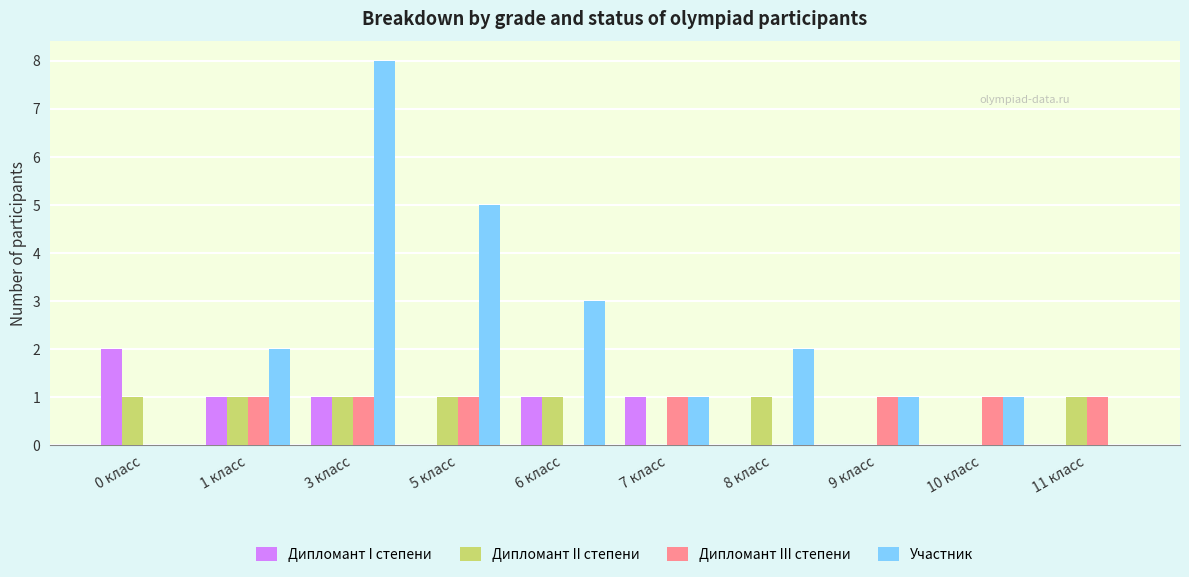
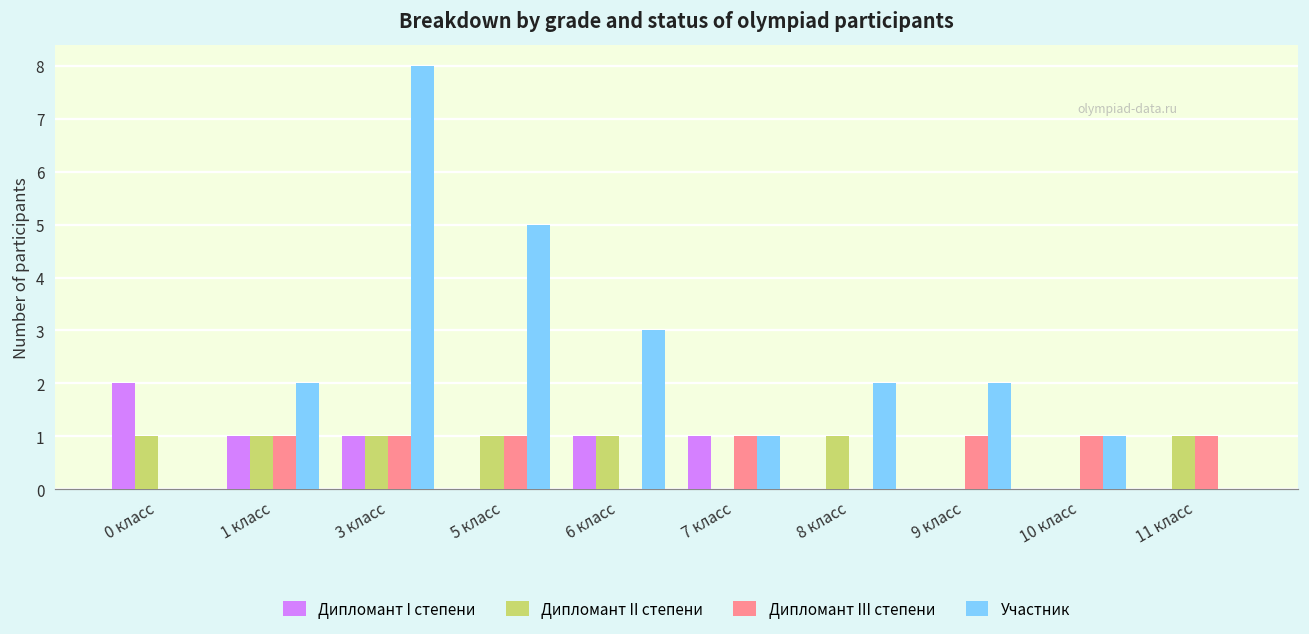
  {
    "Дипломант I степени": {
      "0 класс": 2,
      "1 класс": 1,
      "3 класс": 1,
      "5 класс": 0,
      "6 класс": 1,
      "7 класс": 1,
      "8 класс": 0,
      "9 класс": 0,
      "10 класс": 0,
      "11 класс": 0
    },
    "Дипломант II степени": {
      "0 класс": 1,
      "1 класс": 1,
      "3 класс": 1,
      "5 класс": 1,
      "6 класс": 1,
      "7 класс": 0,
      "8 класс": 1,
      "9 класс": 0,
      "10 класс": 0,
      "11 класс": 1
    },
    "Дипломант III степени": {
      "0 класс": 0,
      "1 класс": 1,
      "3 класс": 1,
      "5 класс": 1,
      "6 класс": 0,
      "7 класс": 1,
      "8 класс": 0,
      "9 класс": 1,
      "10 класс": 1,
      "11 класс": 1
    },
    "Участник": {
      "0 класс": 0,
      "1 класс": 2,
      "3 класс": 8,
      "5 класс": 5,
      "6 класс": 3,
      "7 класс": 1,
      "8 класс": 2,
-     "9 класс": 1,
+     "9 класс": 2,
      "10 класс": 1,
      "11 класс": 0
    }
  }
